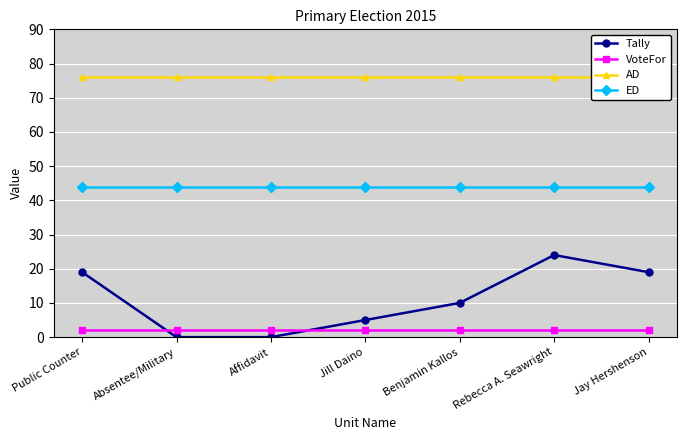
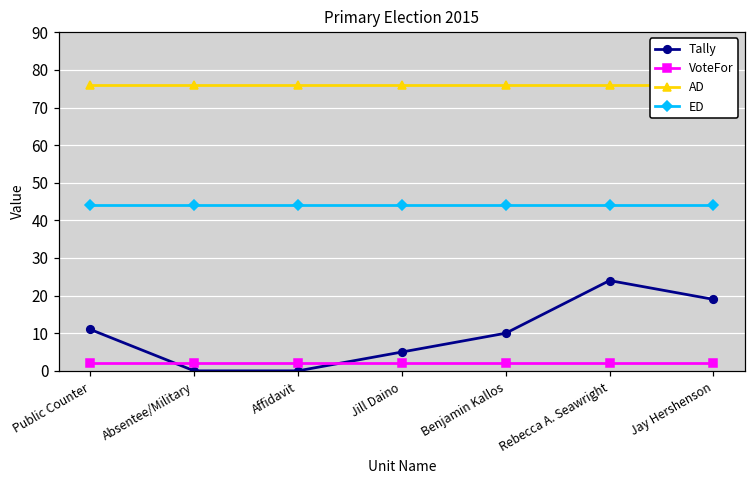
  {
    "Tally": {
-     "Public Counter": 19,
+     "Public Counter": 11,
      "Absentee/Military": 0,
      "Affidavit": 0,
      "Jill Daino": 5,
      "Benjamin Kallos": 10,
      "Rebecca A. Seawright": 24,
      "Jay Hershenson": 19
    },
    "VoteFor": {
      "Public Counter": 2,
      "Absentee/Military": 2,
      "Affidavit": 2,
      "Jill Daino": 2,
      "Benjamin Kallos": 2,
      "Rebecca A. Seawright": 2,
      "Jay Hershenson": 2
    },
    "AD": {
      "Public Counter": 76,
      "Absentee/Military": 76,
      "Affidavit": 76,
      "Jill Daino": 76,
      "Benjamin Kallos": 76,
      "Rebecca A. Seawright": 76
    },
    "ED": {
      "Public Counter": 44,
      "Absentee/Military": 44,
      "Affidavit": 44,
      "Jill Daino": 44,
      "Benjamin Kallos": 44,
      "Rebecca A. Seawright": 44,
      "Jay Hershenson": 44
    }
  }
